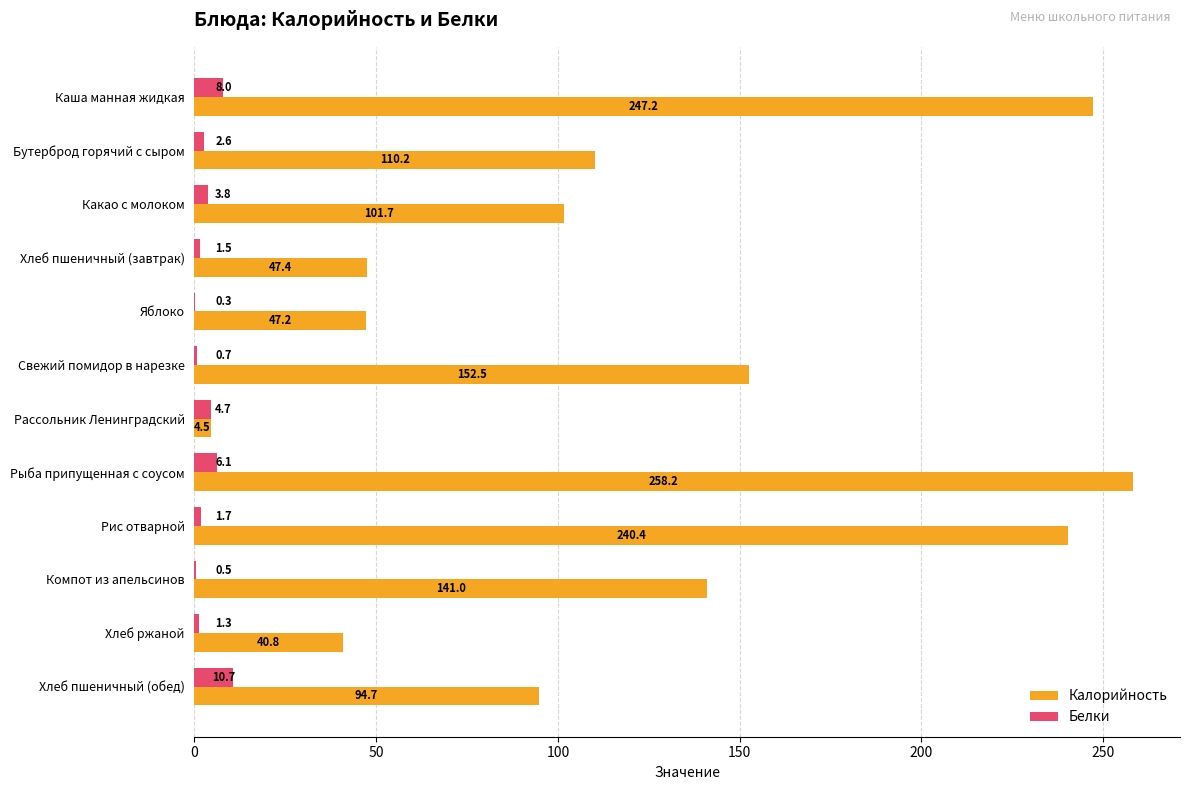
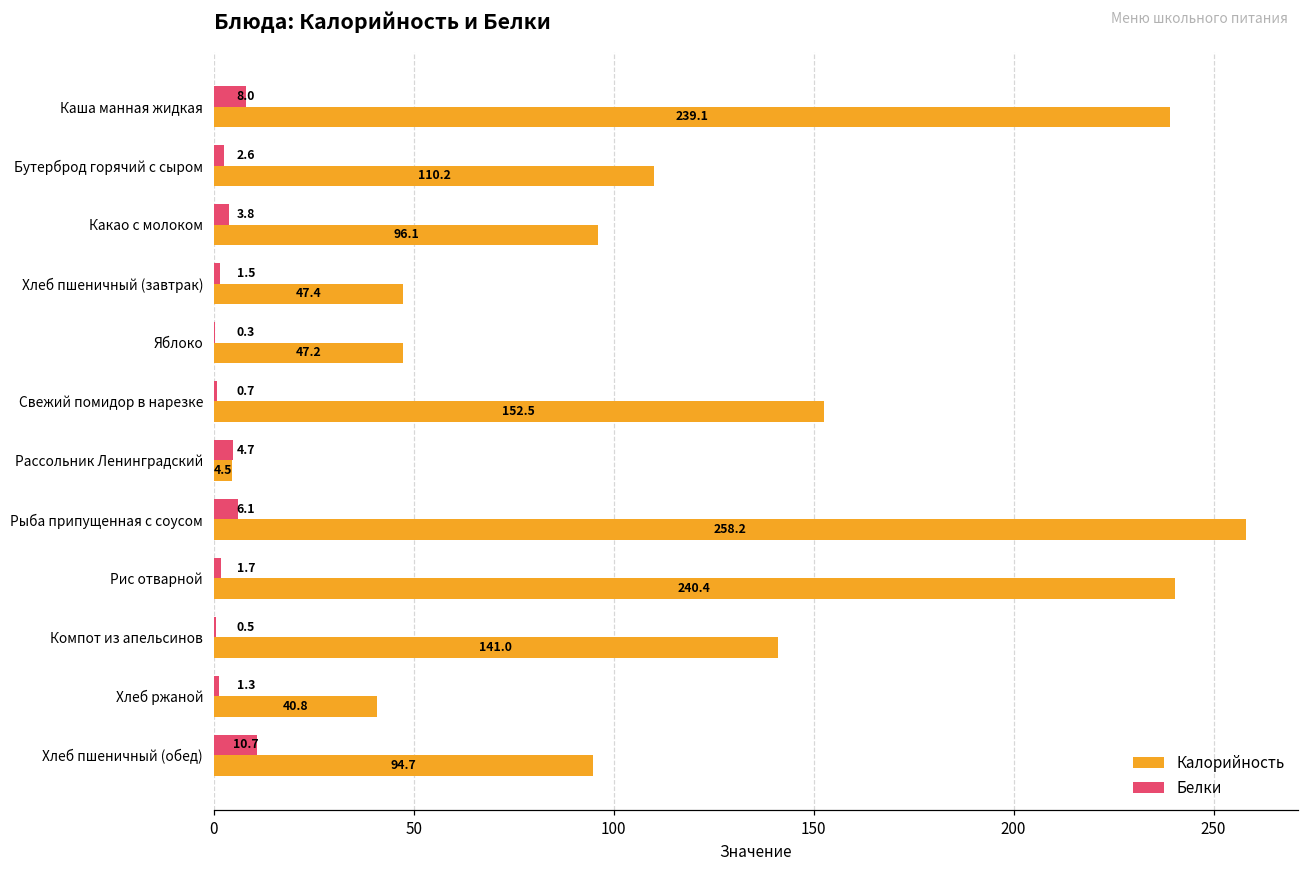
  {
    "Калорийность": {
-     "Каша манная жидкая": 247.2,
+     "Каша манная жидкая": 239.1,
      "Бутерброд горячий с сыром": 110.2,
-     "Какао с молоком": 101.7,
+     "Какао с молоком": 96.1,
      "Хлеб пшеничный (завтрак)": 47.4,
      "Яблоко": 47.2,
      "Свежий помидор в нарезке": 152.5,
      "Рассольник Ленинградский": 4.5,
      "Рыба припущенная с соусом": 258.2,
      "Рис отварной": 240.4,
      "Компот из апельсинов": 141.0,
      "Хлеб ржаной": 40.8,
      "Хлеб пшеничный (обед)": 94.7
    },
    "Белки": {
      "Каша манная жидкая": 8.0,
      "Бутерброд горячий с сыром": 2.6,
      "Какао с молоком": 3.8,
      "Хлеб пшеничный (завтрак)": 1.5,
      "Яблоко": 0.3,
      "Свежий помидор в нарезке": 0.7,
      "Рассольник Ленинградский": 4.7,
      "Рыба припущенная с соусом": 6.1,
      "Рис отварной": 1.7,
      "Компот из апельсинов": 0.5,
      "Хлеб ржаной": 1.3,
      "Хлеб пшеничный (обед)": 10.7
    }
  }
